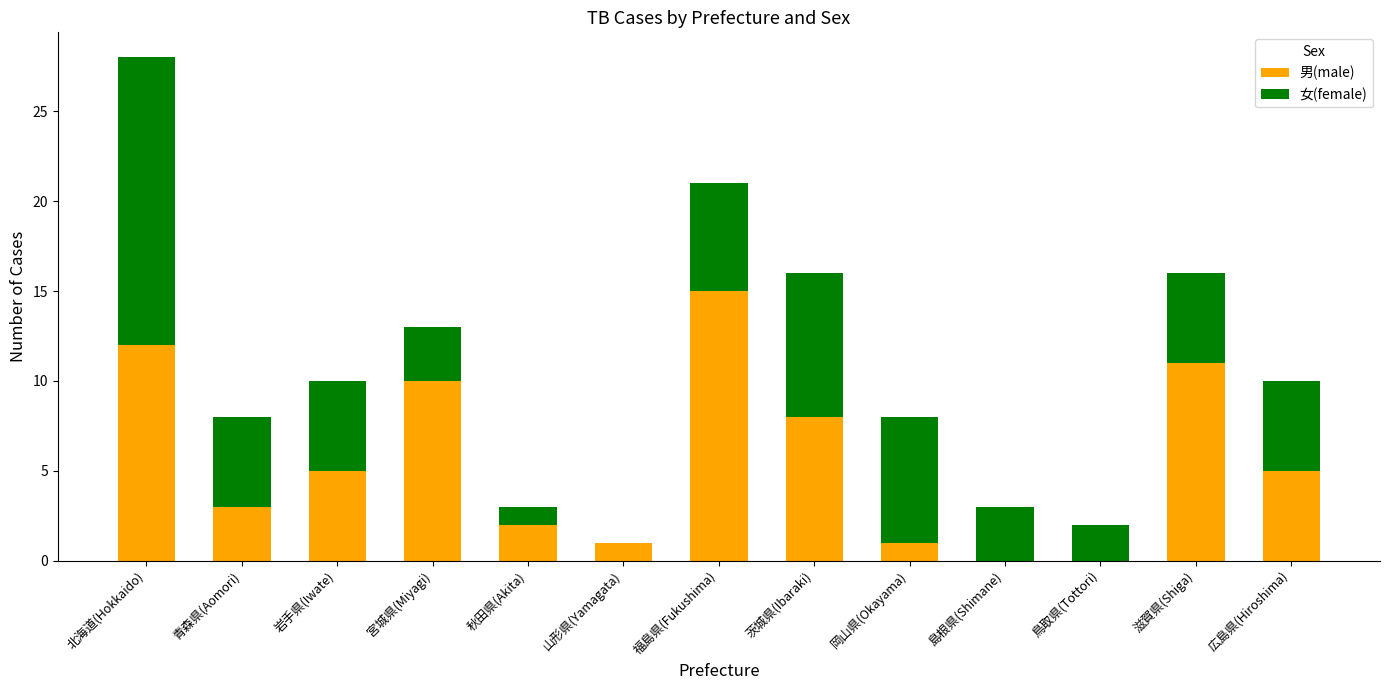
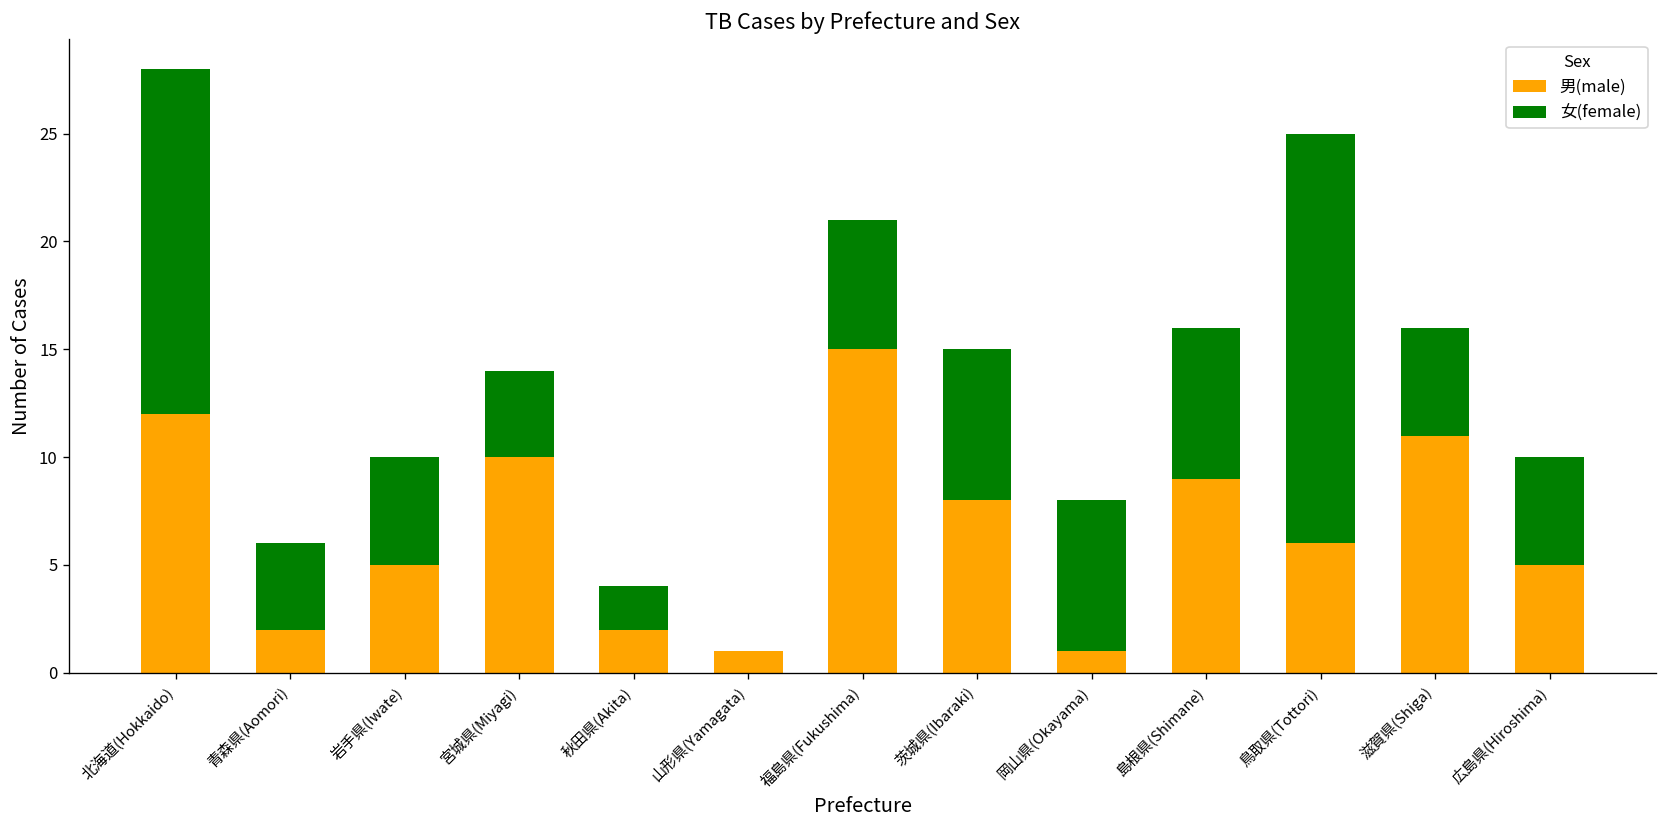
  {
    "男(male)": {
      "北海道(Hokkaido)": 12,
-     "青森県(Aomori)": 3,
+     "青森県(Aomori)": 2,
      "岩手県(Iwate)": 5,
      "宮城県(Miyagi)": 10,
      "秋田県(Akita)": 2,
      "山形県(Yamagata)": 1,
      "福島県(Fukushima)": 15,
      "茨城県(Ibaraki)": 8,
      "岡山県(Okayama)": 1,
-     "島根県(Shimane)": 0,
-     "鳥取県(Tottori)": 0,
+     "島根県(Shimane)": 9,
+     "鳥取県(Tottori)": 6,
      "滋賀県(Shiga)": 11,
      "広島県(Hiroshima)": 5
    },
    "女(female)": {
      "北海道(Hokkaido)": 16,
-     "青森県(Aomori)": 5,
+     "青森県(Aomori)": 4,
      "岩手県(Iwate)": 5,
-     "宮城県(Miyagi)": 3,
-     "秋田県(Akita)": 1,
+     "宮城県(Miyagi)": 4,
+     "秋田県(Akita)": 2,
      "山形県(Yamagata)": 0,
      "福島県(Fukushima)": 6,
-     "茨城県(Ibaraki)": 8,
+     "茨城県(Ibaraki)": 7,
      "岡山県(Okayama)": 7,
-     "島根県(Shimane)": 3,
-     "鳥取県(Tottori)": 2,
+     "島根県(Shimane)": 7,
+     "鳥取県(Tottori)": 19,
      "滋賀県(Shiga)": 5,
      "広島県(Hiroshima)": 5
    }
  }
